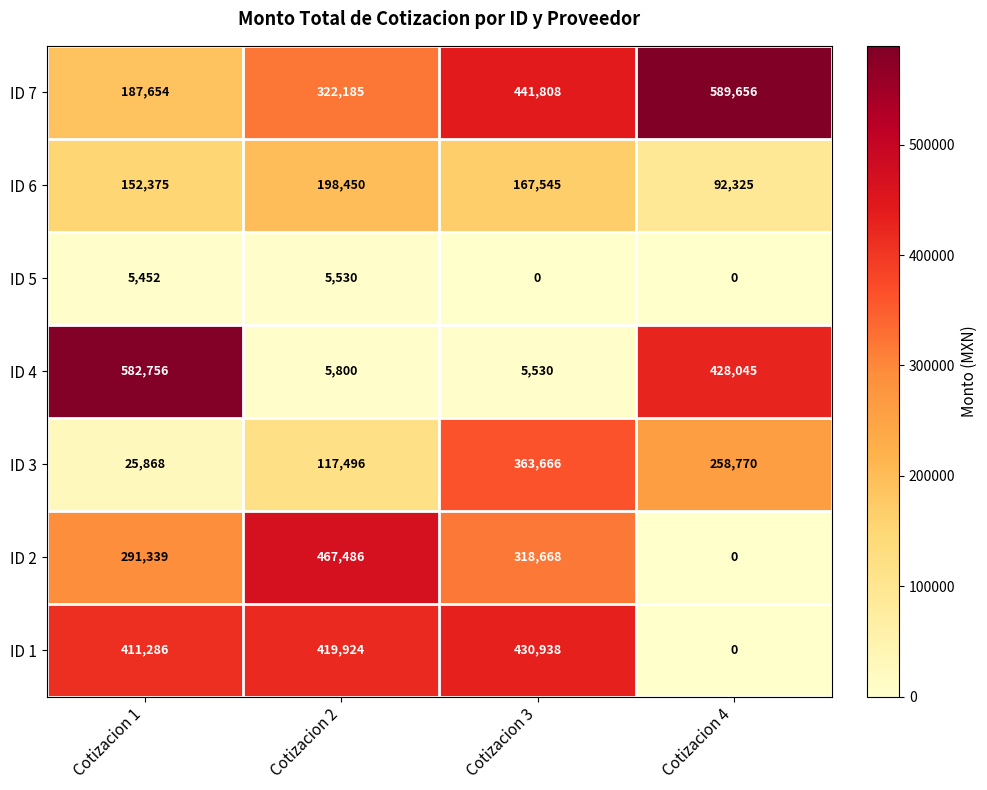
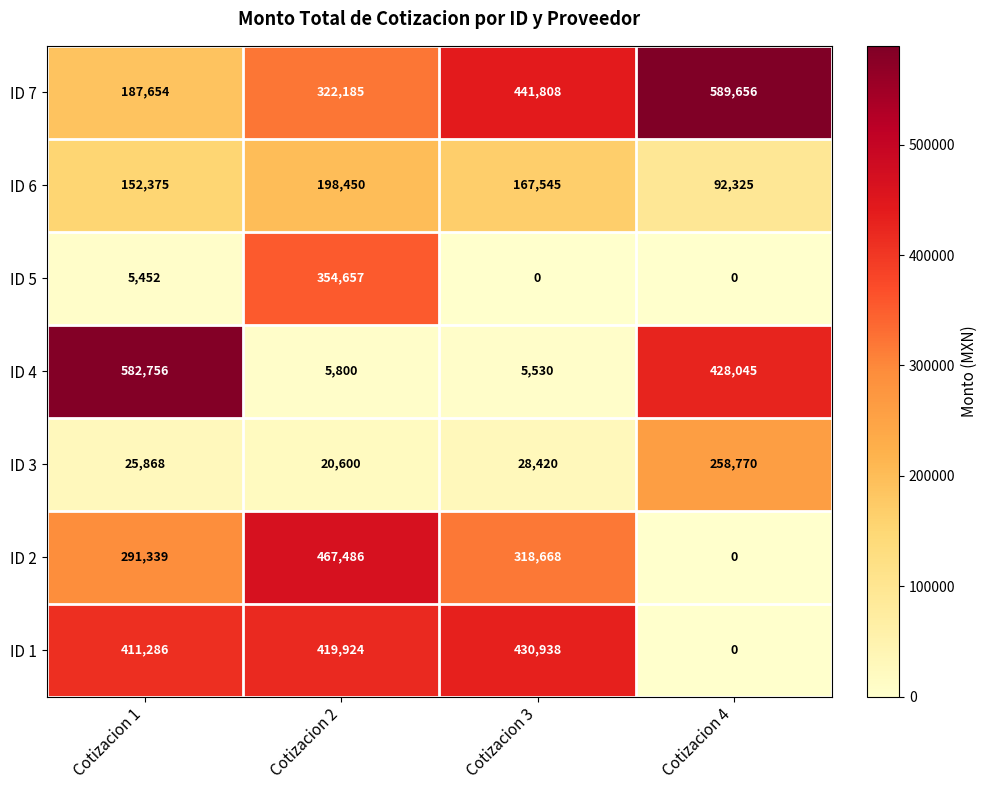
  {
    "ID 7": {
      "Cotizacion 1": "187,654",
      "Cotizacion 2": "322,185",
      "Cotizacion 3": "441,808",
      "Cotizacion 4": "589,656"
    },
    "ID 6": {
      "Cotizacion 1": "152,375",
      "Cotizacion 2": "198,450",
      "Cotizacion 3": "167,545",
      "Cotizacion 4": "92,325"
    },
    "ID 5": {
      "Cotizacion 1": "5,452",
-     "Cotizacion 2": "5,530",
+     "Cotizacion 2": "354,657",
      "Cotizacion 3": "0",
      "Cotizacion 4": "0"
    },
    "ID 4": {
      "Cotizacion 1": "582,756",
      "Cotizacion 2": "5,800",
      "Cotizacion 3": "5,530",
      "Cotizacion 4": "428,045"
    },
    "ID 3": {
      "Cotizacion 1": "25,868",
-     "Cotizacion 2": "117,496",
-     "Cotizacion 3": "363,666",
+     "Cotizacion 2": "20,600",
+     "Cotizacion 3": "28,420",
      "Cotizacion 4": "258,770"
    },
    "ID 2": {
      "Cotizacion 1": "291,339",
      "Cotizacion 2": "467,486",
      "Cotizacion 3": "318,668",
      "Cotizacion 4": "0"
    },
    "ID 1": {
      "Cotizacion 1": "411,286",
      "Cotizacion 2": "419,924",
      "Cotizacion 3": "430,938",
      "Cotizacion 4": "0"
    }
  }
